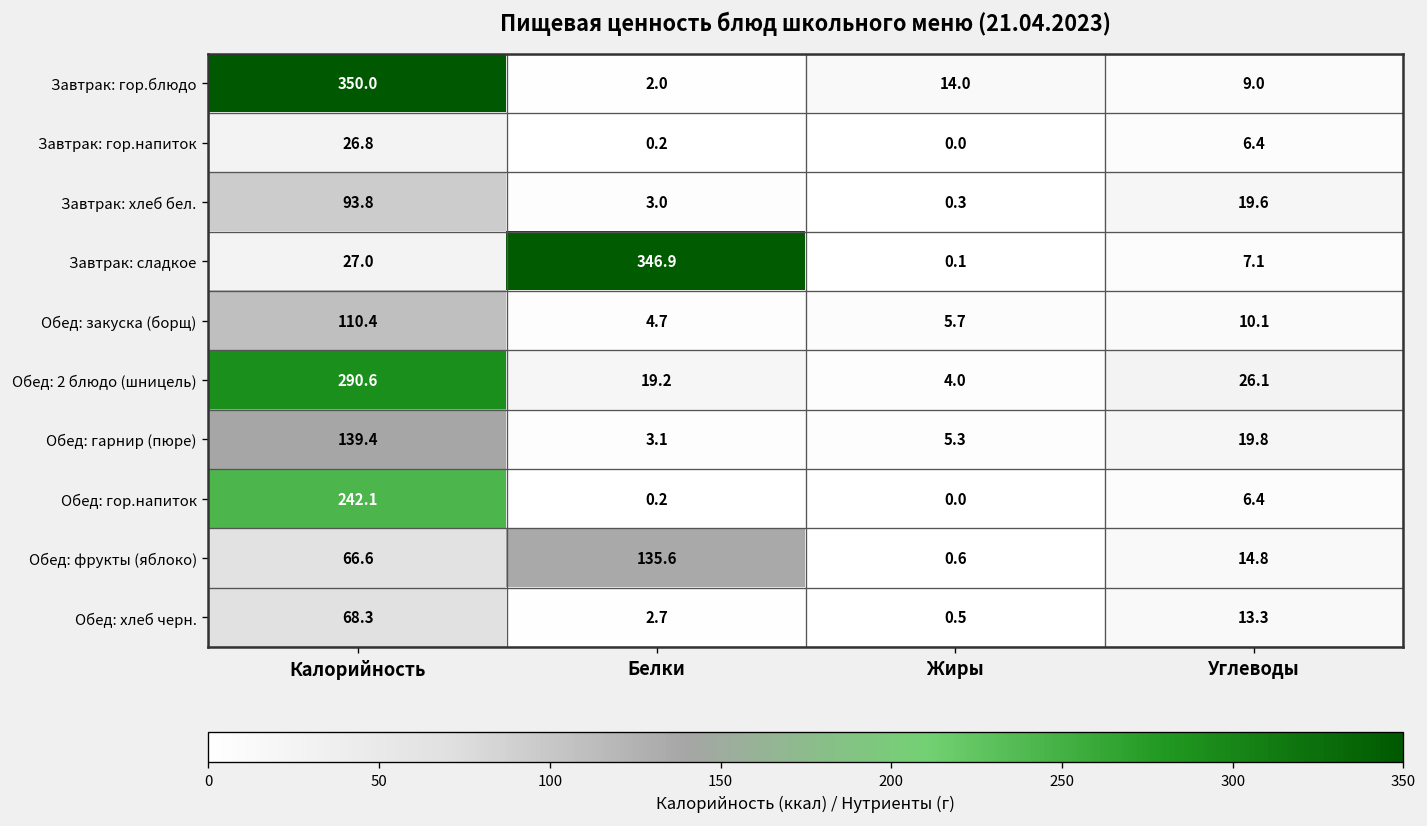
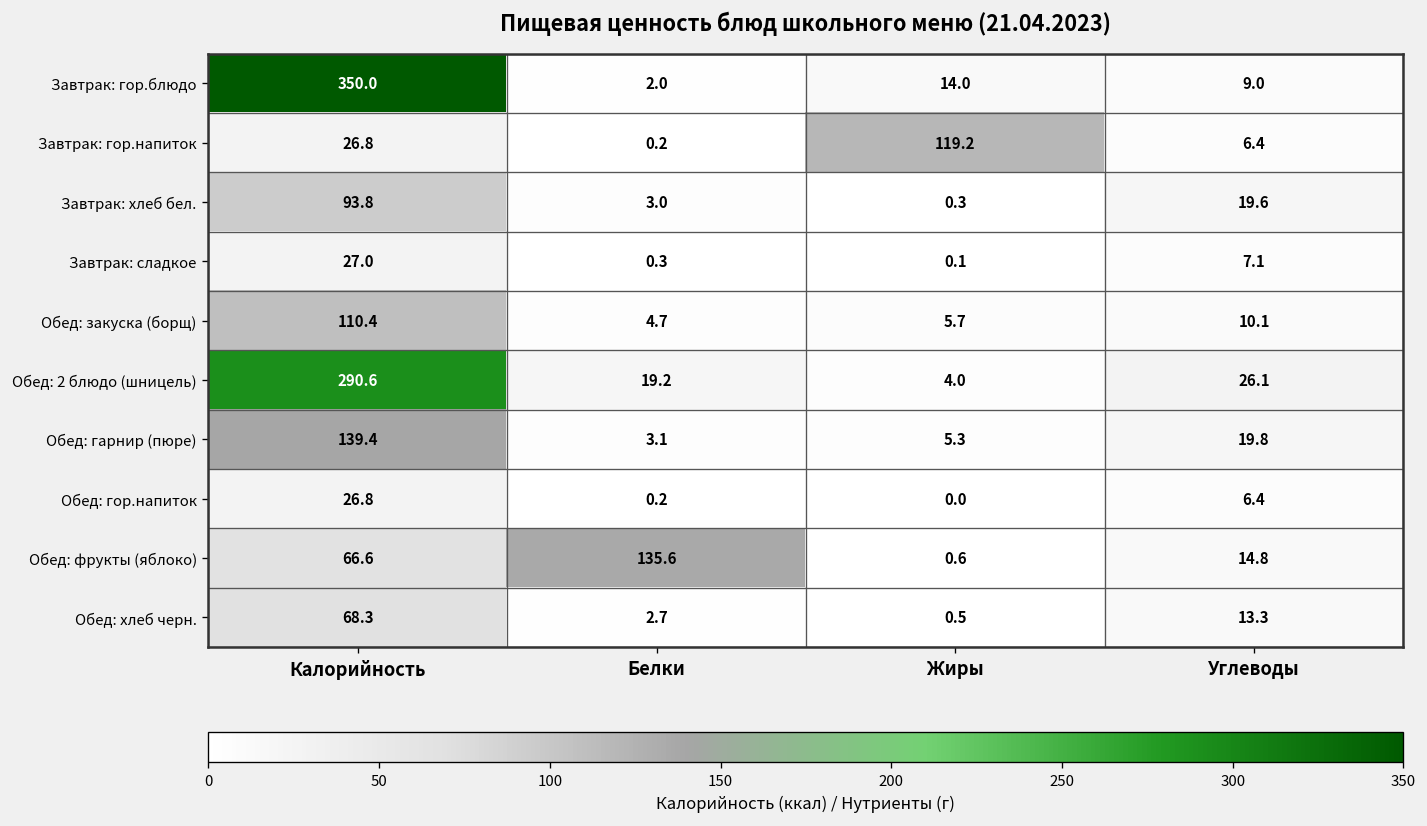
  {
    "Завтрак: гор.блюдо": {
      "Калорийность": 350.0,
      "Белки": 2.0,
      "Жиры": 14.0,
      "Углеводы": 9.0
    },
    "Завтрак: гор.напиток": {
      "Калорийность": 26.8,
      "Белки": 0.2,
-     "Жиры": 0.0,
+     "Жиры": 119.2,
      "Углеводы": 6.4
    },
    "Завтрак: хлеб бел.": {
      "Калорийность": 93.8,
      "Белки": 3.0,
      "Жиры": 0.3,
      "Углеводы": 19.6
    },
    "Завтрак: сладкое": {
      "Калорийность": 27.0,
-     "Белки": 346.9,
+     "Белки": 0.3,
      "Жиры": 0.1,
      "Углеводы": 7.1
    },
    "Обед: закуска (борщ)": {
      "Калорийность": 110.4,
      "Белки": 4.7,
      "Жиры": 5.7,
      "Углеводы": 10.1
    },
    "Обед: 2 блюдо (шницель)": {
      "Калорийность": 290.6,
      "Белки": 19.2,
      "Жиры": 4.0,
      "Углеводы": 26.1
    },
    "Обед: гарнир (пюре)": {
      "Калорийность": 139.4,
      "Белки": 3.1,
      "Жиры": 5.3,
      "Углеводы": 19.8
    },
    "Обед: гор.напиток": {
-     "Калорийность": 242.1,
+     "Калорийность": 26.8,
      "Белки": 0.2,
      "Жиры": 0.0,
      "Углеводы": 6.4
    },
    "Обед: фрукты (яблоко)": {
      "Калорийность": 66.6,
      "Белки": 135.6,
      "Жиры": 0.6,
      "Углеводы": 14.8
    },
    "Обед: хлеб черн.": {
      "Калорийность": 68.3,
      "Белки": 2.7,
      "Жиры": 0.5,
      "Углеводы": 13.3
    }
  }
